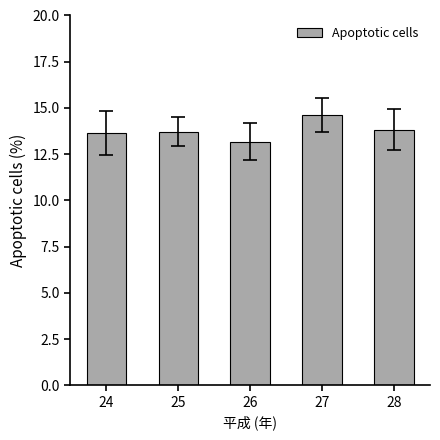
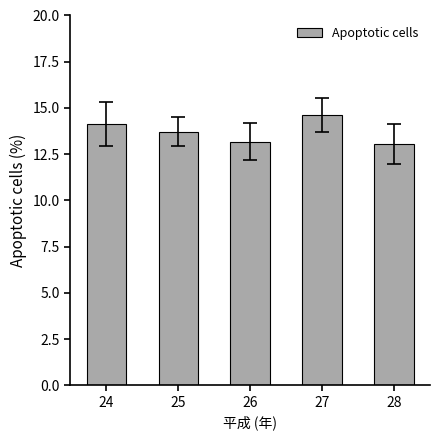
  {
    "Apoptotic cells": {
-     "24": 13.6,
+     "24": 14.1,
      "25": 13.7,
      "26": 13.2,
      "27": 14.6,
-     "28": 13.8
+     "28": 13.0
    }
  }
